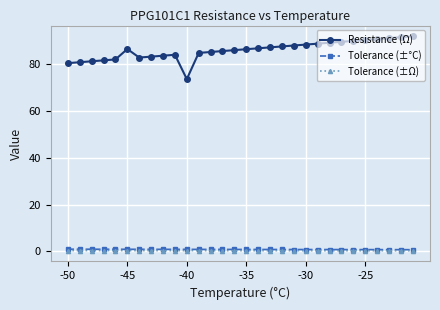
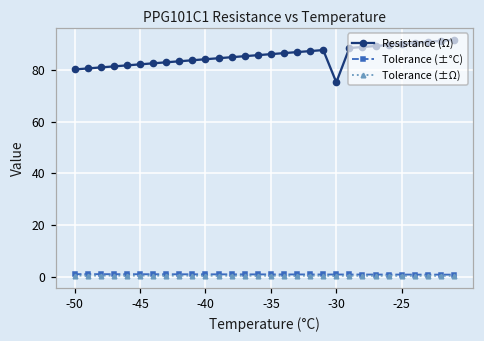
  {
    "Resistance (Ω)": {
      "-50": 80,
-     "-45": 86,
-     "-40": 73,
+     "-45": 82,
+     "-40": 84,
      "-35": 86,
-     "-30": 88
+     "-30": 75
    }
  }
